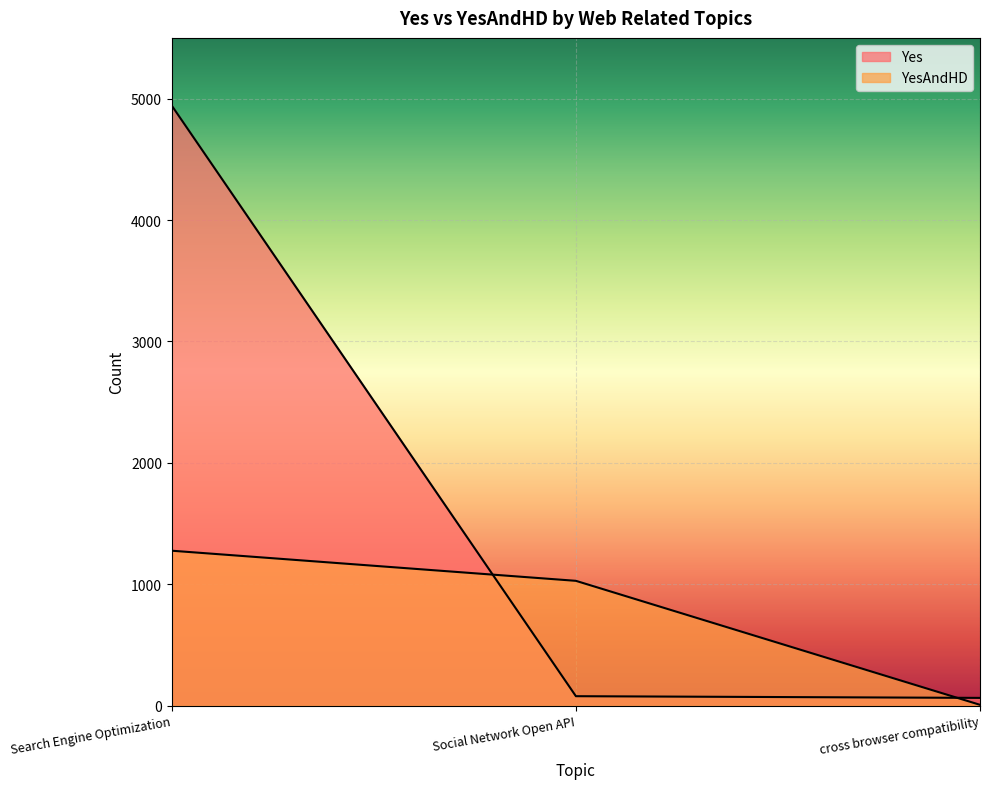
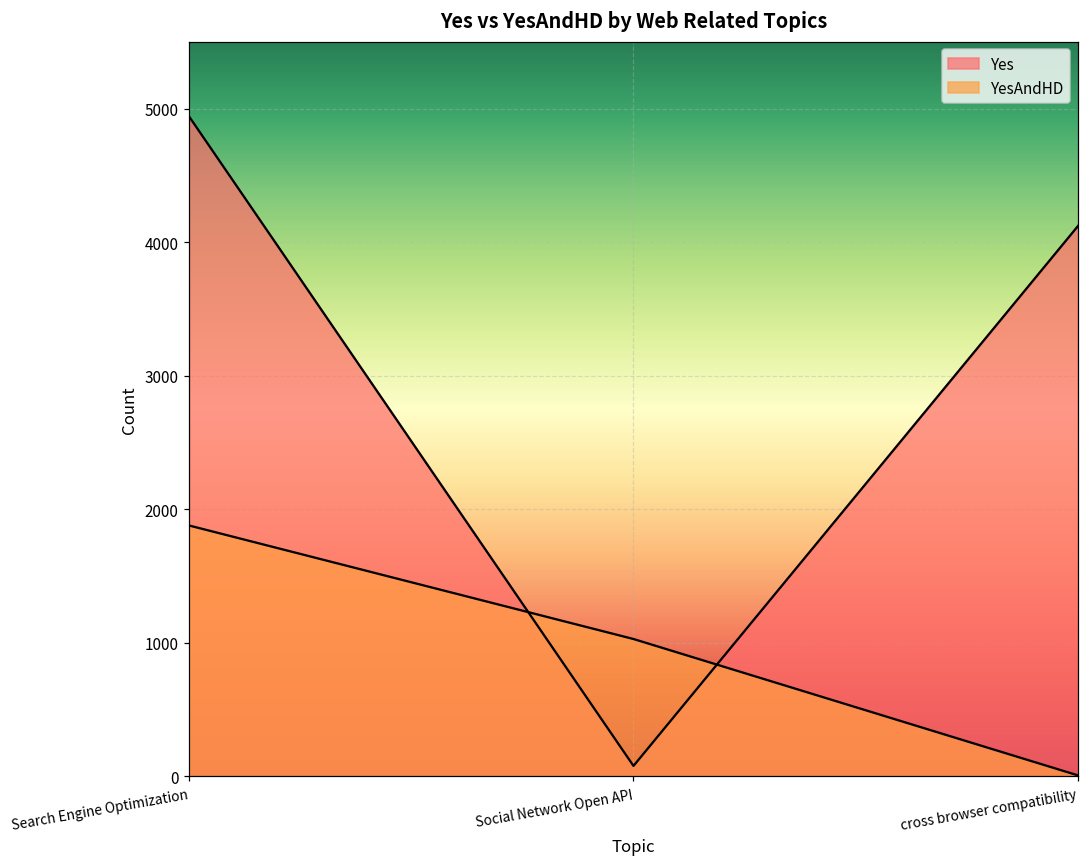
  {
    "Yes": {
      "Search Engine Optimization": 4940,
      "Social Network Open API": 80,
-     "cross browser compatibility": 70
+     "cross browser compatibility": 4120
    },
    "YesAndHD": {
-     "Search Engine Optimization": 1280,
+     "Search Engine Optimization": 1880,
      "Social Network Open API": 1030,
      "cross browser compatibility": 10
    }
  }
